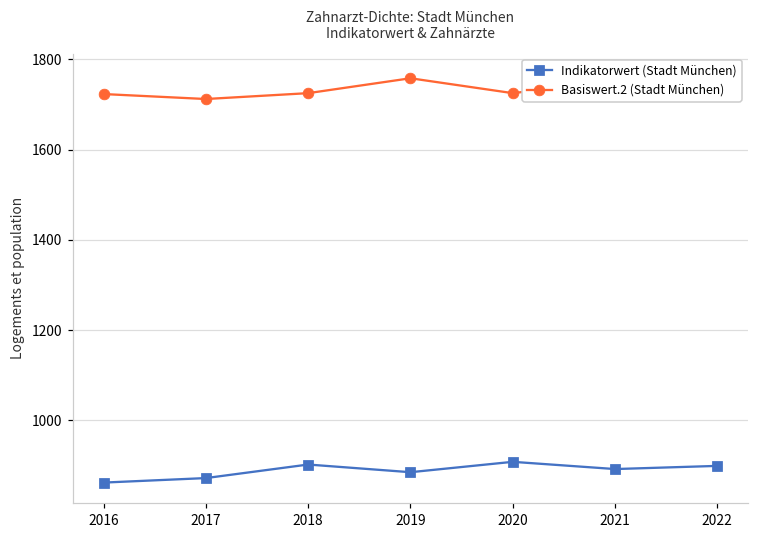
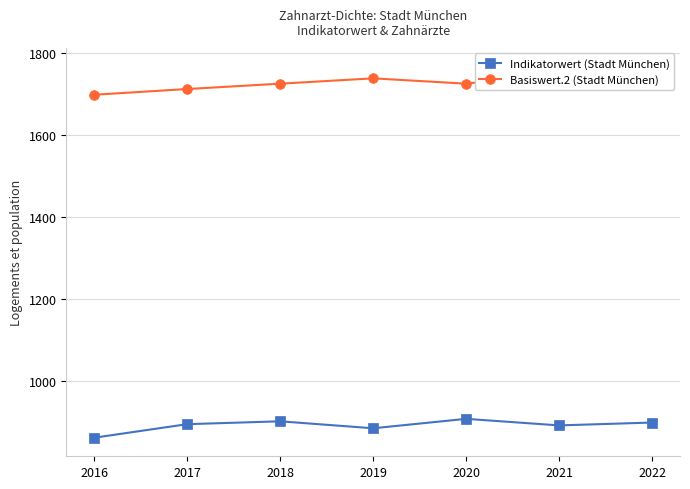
  {
    "Indikatorwert (Stadt München)": {
      "2016": 860,
-     "2017": 870,
+     "2017": 900,
      "2018": 900,
      "2019": 890,
      "2020": 910,
      "2021": 890,
      "2022": 900
    },
    "Basiswert.2 (Stadt München)": {
-     "2016": 1720,
+     "2016": 1700,
      "2017": 1710,
      "2018": 1730,
-     "2019": 1760,
+     "2019": 1740,
      "2020": 1730
    }
  }
